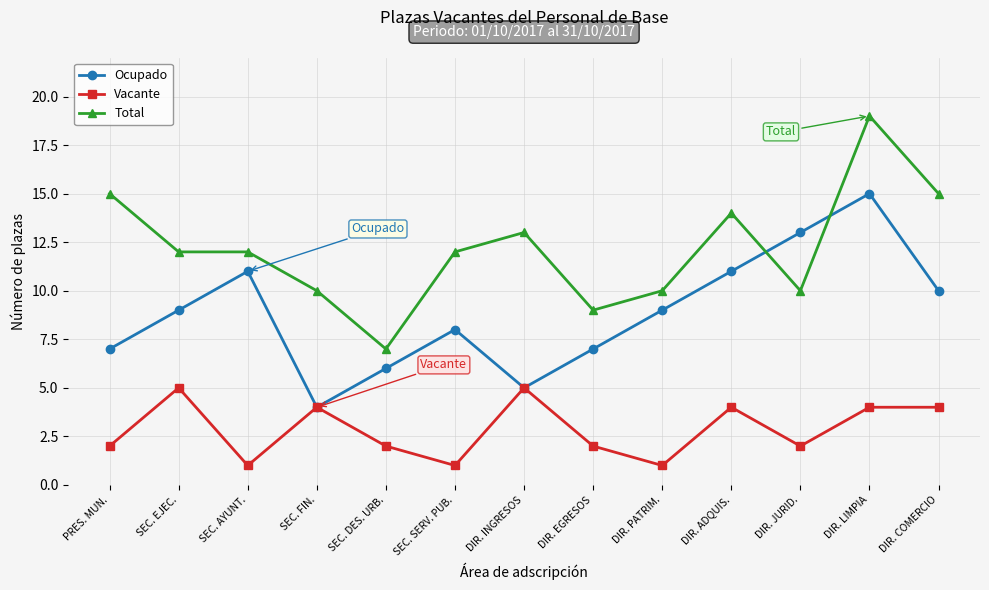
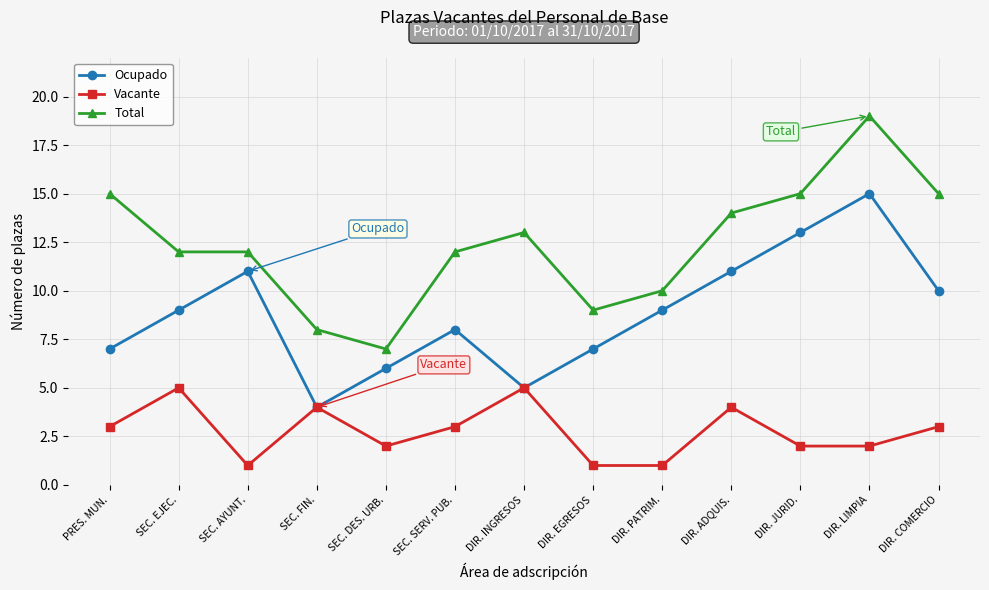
  {
    "Ocupado": {
      "PRES. MUN.": 7,
      "SEC. EJEC.": 9,
      "SEC. AYUNT.": 11,
      "SEC. DES. URB.": 6,
      "SEC. SERV. PUB.": 8,
      "DIR. EGRESOS": 7,
      "DIR. PATRIM.": 9,
      "DIR. ADQUIS.": 11,
      "DIR. JURID.": 13,
      "DIR. LIMPIA": 15,
      "DIR. COMERCIO": 10
    },
    "Vacante": {
-     "PRES. MUN.": 2,
+     "PRES. MUN.": 3,
      "SEC. EJEC.": 5,
      "SEC. AYUNT.": 1,
      "SEC. DES. URB.": 2,
-     "SEC. SERV. PUB.": 1,
-     "DIR. EGRESOS": 2,
+     "SEC. SERV. PUB.": 3,
+     "DIR. EGRESOS": 1,
      "DIR. PATRIM.": 1,
      "DIR. ADQUIS.": 4,
      "DIR. JURID.": 2,
-     "DIR. LIMPIA": 4,
-     "DIR. COMERCIO": 4
+     "DIR. LIMPIA": 2,
+     "DIR. COMERCIO": 3
    },
    "Total": {
      "PRES. MUN.": 15,
      "SEC. EJEC.": 12,
      "SEC. AYUNT.": 12,
-     "SEC. FIN.": 10,
+     "SEC. FIN.": 8,
      "SEC. DES. URB.": 7,
      "SEC. SERV. PUB.": 12,
      "DIR. INGRESOS": 13,
      "DIR. EGRESOS": 9,
      "DIR. PATRIM.": 10,
      "DIR. ADQUIS.": 14,
-     "DIR. JURID.": 10,
+     "DIR. JURID.": 15,
      "DIR. LIMPIA": 19,
      "DIR. COMERCIO": 15
    }
  }
